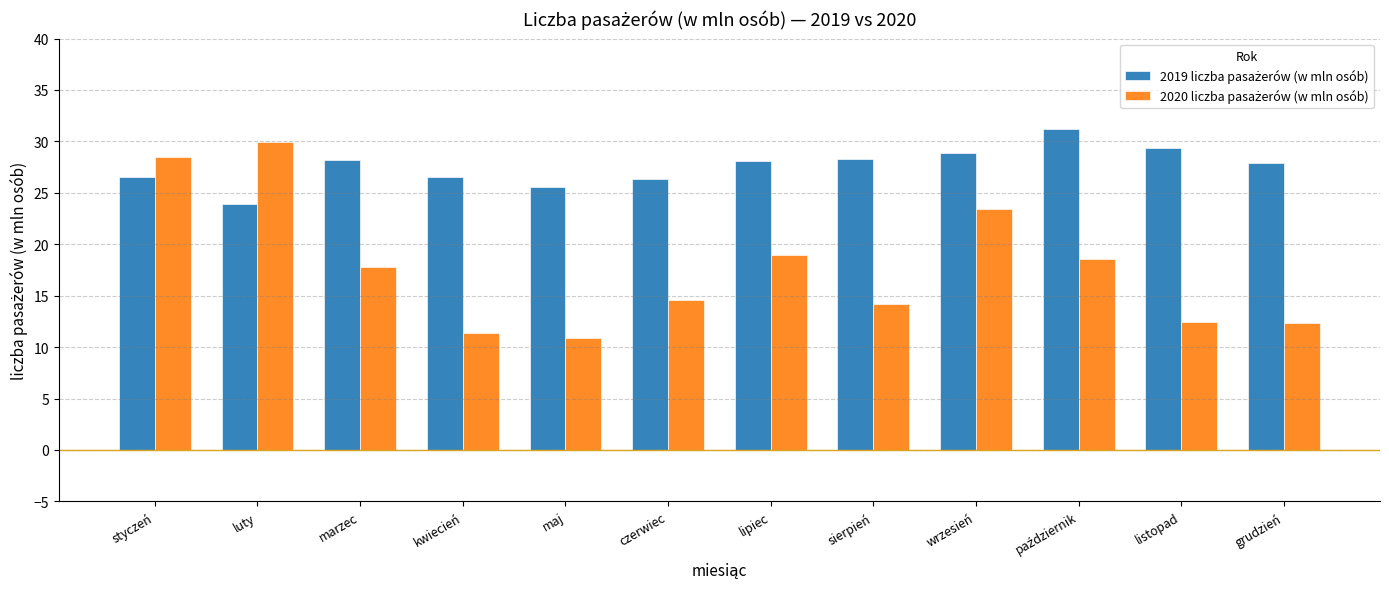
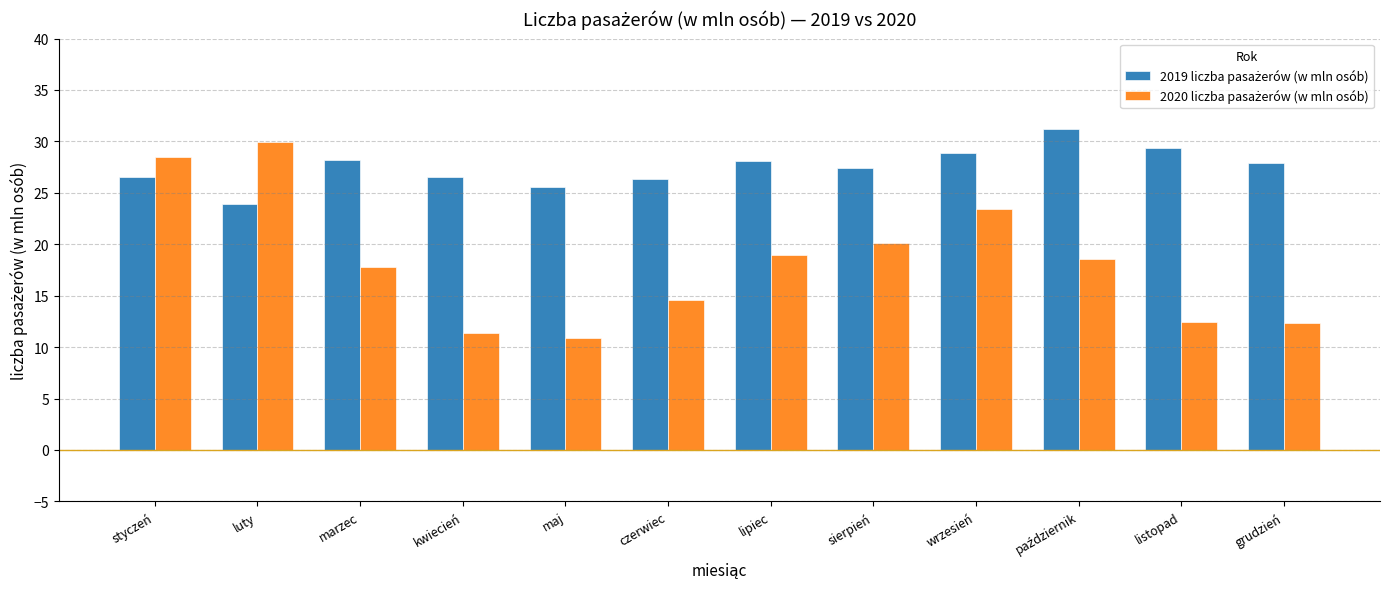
  {
    "2019 liczba pasażerów (w mln osób)": {
      "styczeń": 26.5,
      "luty": 23.9,
      "marzec": 28.2,
      "kwiecień": 26.5,
      "maj": 25.5,
      "czerwiec": 26.4,
      "lipiec": 28.1,
-     "sierpień": 28.3,
+     "sierpień": 27.4,
      "wrzesień": 28.8,
      "październik": 31.2,
      "listopad": 29.4,
      "grudzień": 27.9
    },
    "2020 liczba pasażerów (w mln osób)": {
      "styczeń": 28.5,
      "luty": 29.9,
      "marzec": 17.8,
      "kwiecień": 11.4,
      "maj": 10.9,
      "czerwiec": 14.5,
      "lipiec": 19.0,
-     "sierpień": 14.2,
+     "sierpień": 20.1,
      "wrzesień": 23.4,
      "październik": 18.5,
      "listopad": 12.4,
      "grudzień": 12.4
    }
  }
